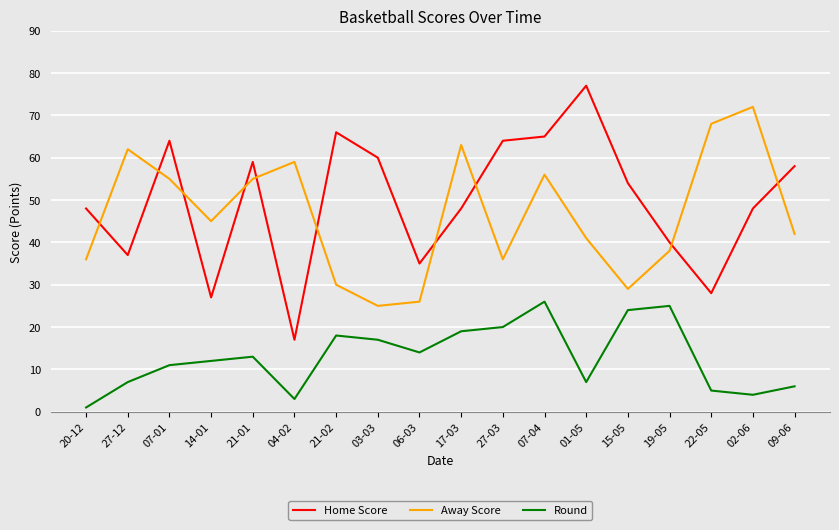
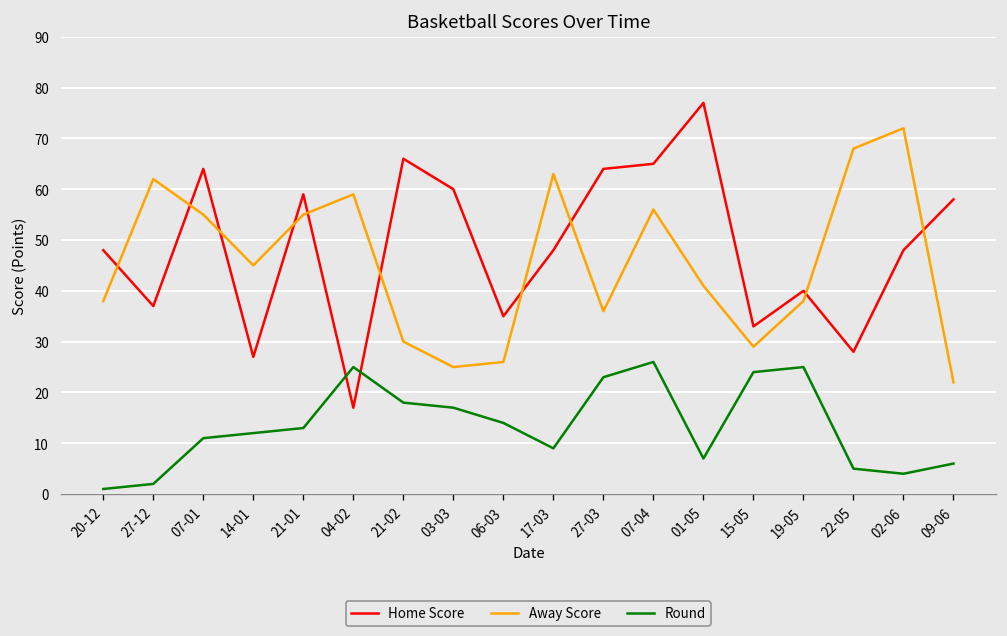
  {
    "Home Score": {
      "20-12": 48,
      "27-12": 37,
      "07-01": 64,
      "14-01": 27,
      "21-01": 59,
      "04-02": 17,
      "21-02": 66,
      "03-03": 60,
      "06-03": 35,
      "17-03": 48,
      "27-03": 64,
      "07-04": 65,
      "01-05": 77,
-     "15-05": 54,
+     "15-05": 33,
      "19-05": 40,
      "22-05": 28,
      "02-06": 48,
      "09-06": 58
    },
    "Away Score": {
-     "20-12": 36,
+     "20-12": 38,
      "27-12": 62,
      "07-01": 55,
      "14-01": 45,
      "21-01": 55,
      "04-02": 59,
      "21-02": 30,
      "03-03": 25,
      "06-03": 26,
      "17-03": 63,
      "27-03": 36,
      "07-04": 56,
      "01-05": 41,
      "15-05": 29,
      "19-05": 38,
      "22-05": 68,
      "02-06": 72,
-     "09-06": 42
+     "09-06": 22
    },
    "Round": {
      "20-12": 1,
-     "27-12": 7,
+     "27-12": 2,
      "07-01": 11,
      "14-01": 12,
      "21-01": 13,
-     "04-02": 3,
+     "04-02": 25,
      "21-02": 18,
      "03-03": 17,
      "06-03": 14,
-     "17-03": 19,
-     "27-03": 20,
+     "17-03": 9,
+     "27-03": 23,
      "07-04": 26,
      "01-05": 7,
      "15-05": 24,
      "19-05": 25,
      "22-05": 5,
      "02-06": 4,
      "09-06": 6
    }
  }
